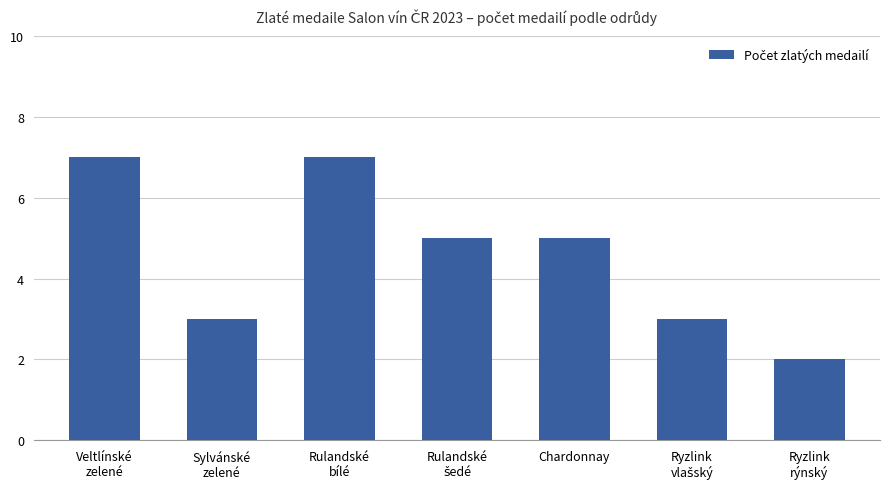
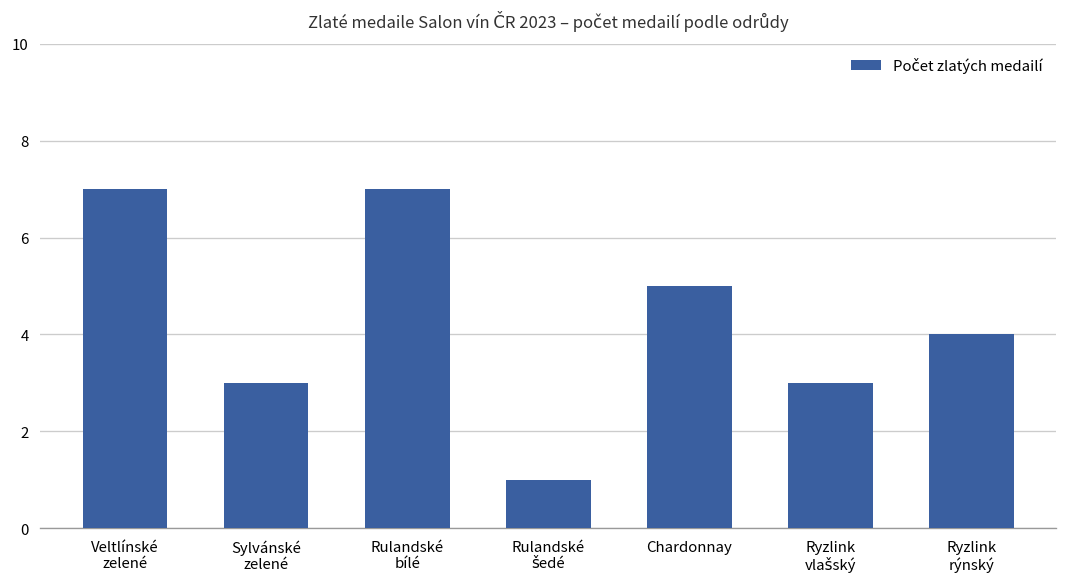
  {
    "Veltlínské zelené": 7,
    "Sylvánské zelené": 3,
    "Rulandské bílé": 7,
-   "Rulandské šedé": 5,
+   "Rulandské šedé": 1,
    "Chardonnay": 5,
    "Ryzlink vlašský": 3,
-   "Ryzlink rýnský": 2
+   "Ryzlink rýnský": 4
  }
